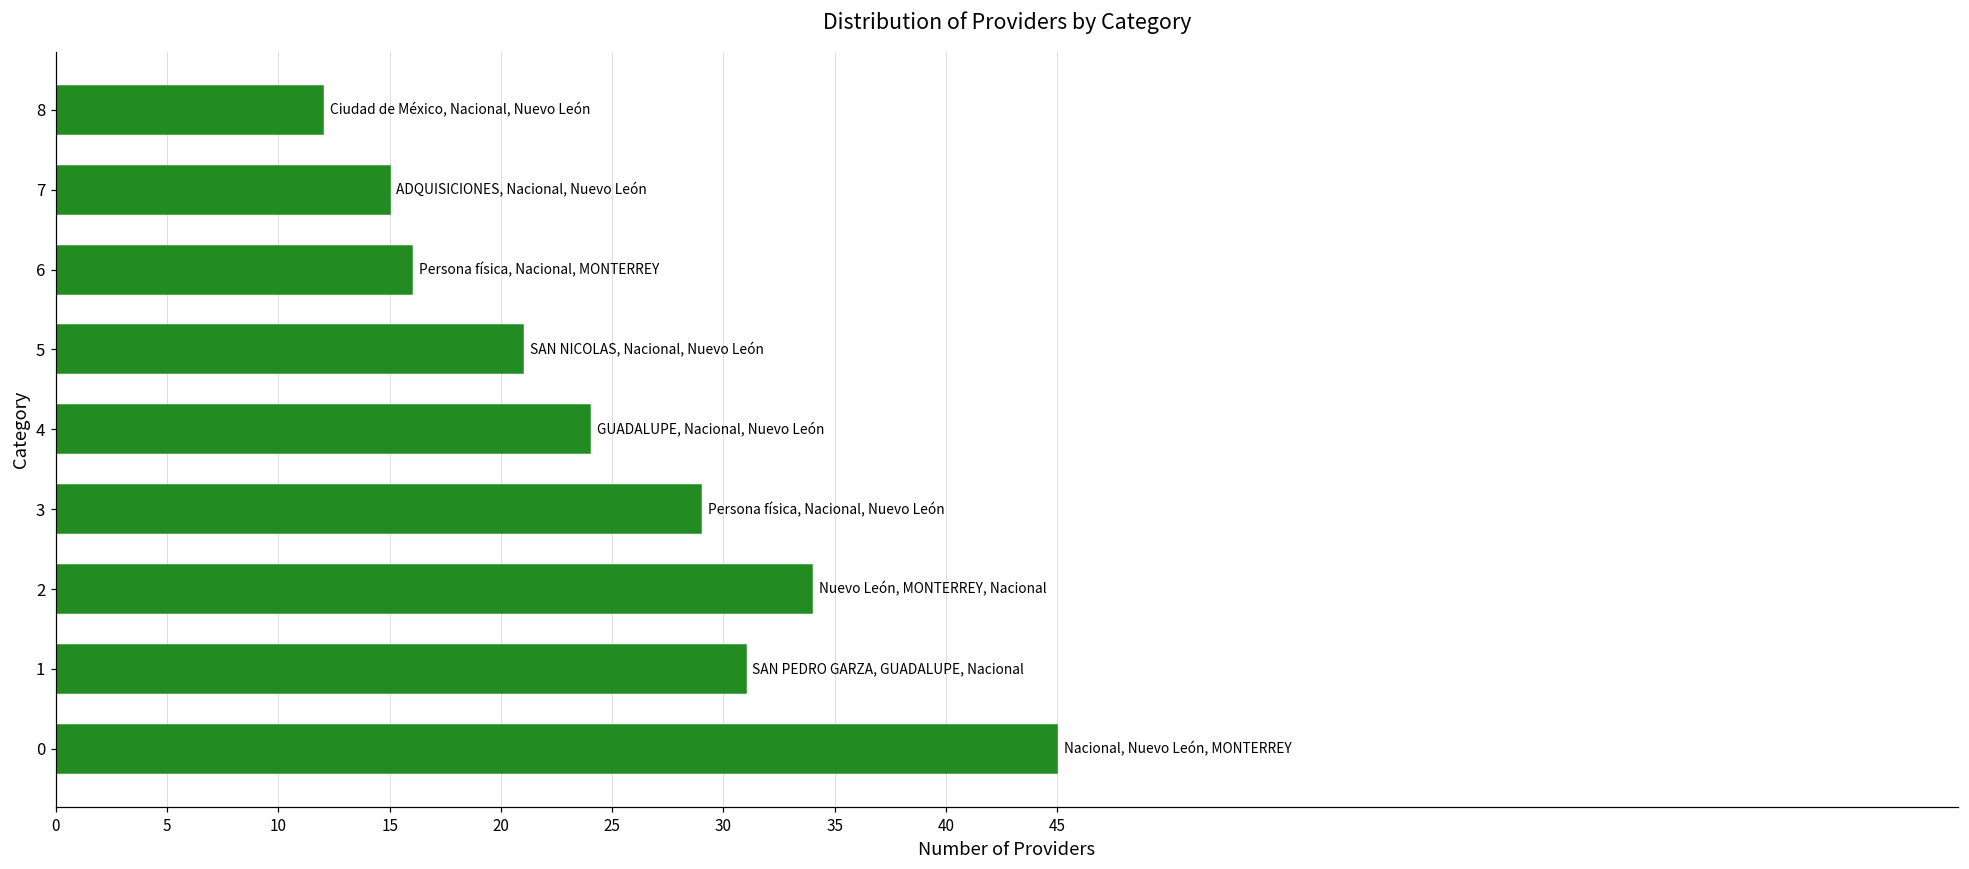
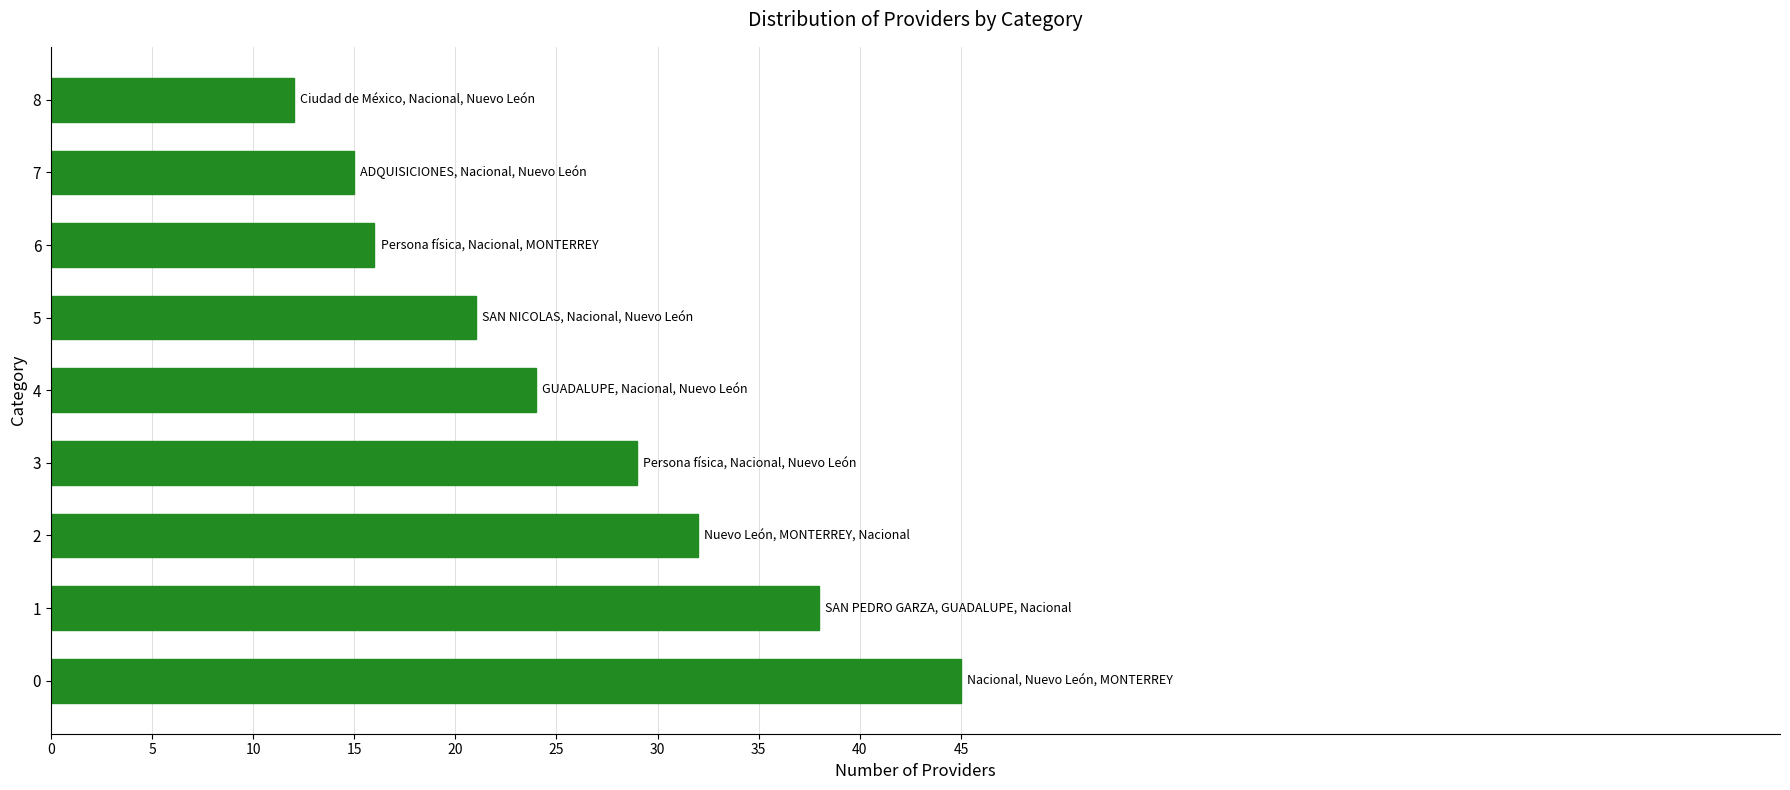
  {
    "8": 12,
    "7": 15,
    "6": 16,
    "5": 21,
    "4": 24,
    "3": 29,
-   "2": 34,
-   "1": 31,
+   "2": 32,
+   "1": 38,
    "0": 45
  }
